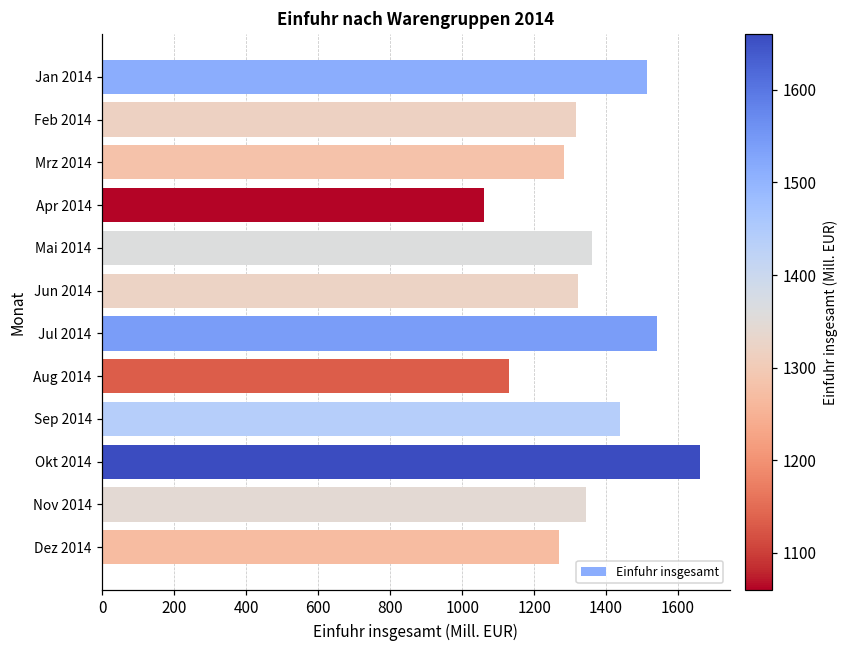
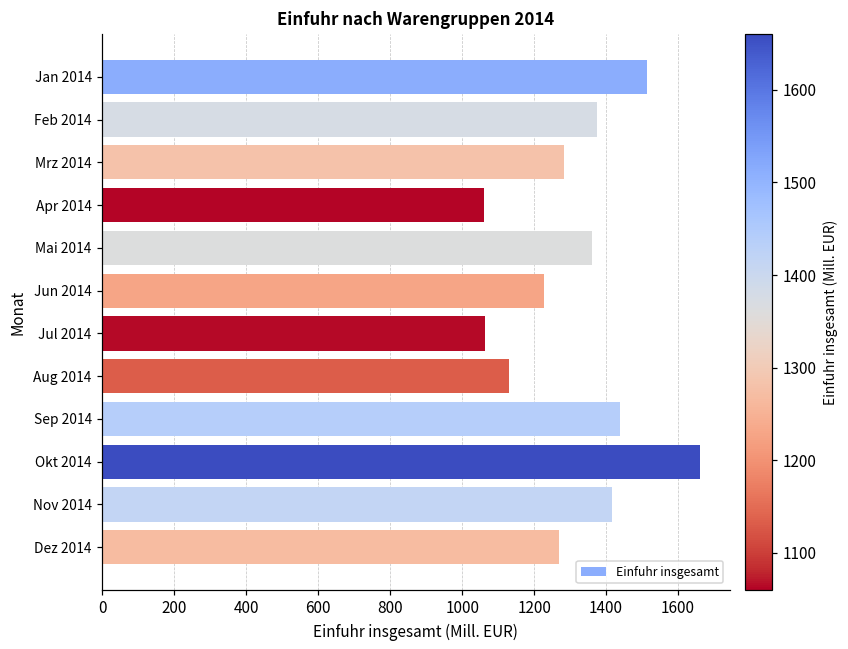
  {
    "Jan 2014": 1510,
-   "Feb 2014": 1320,
+   "Feb 2014": 1380,
    "Mrz 2014": 1280,
    "Apr 2014": 1060,
    "Mai 2014": 1360,
-   "Jun 2014": 1320,
-   "Jul 2014": 1540,
+   "Jun 2014": 1230,
+   "Jul 2014": 1060,
    "Aug 2014": 1130,
    "Sep 2014": 1440,
    "Okt 2014": 1660,
-   "Nov 2014": 1350,
+   "Nov 2014": 1420,
    "Dez 2014": 1270
  }
